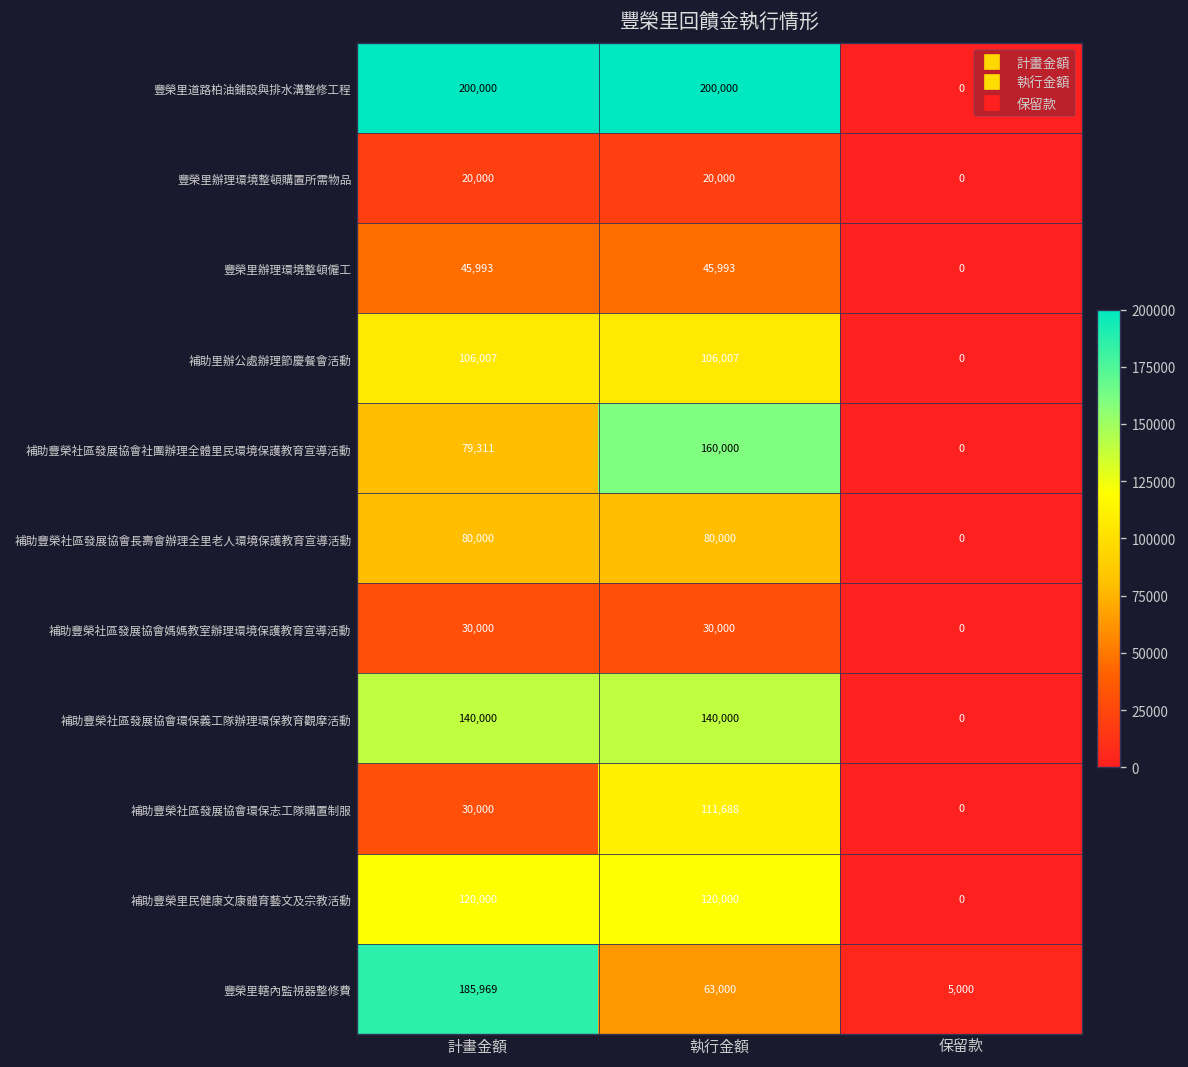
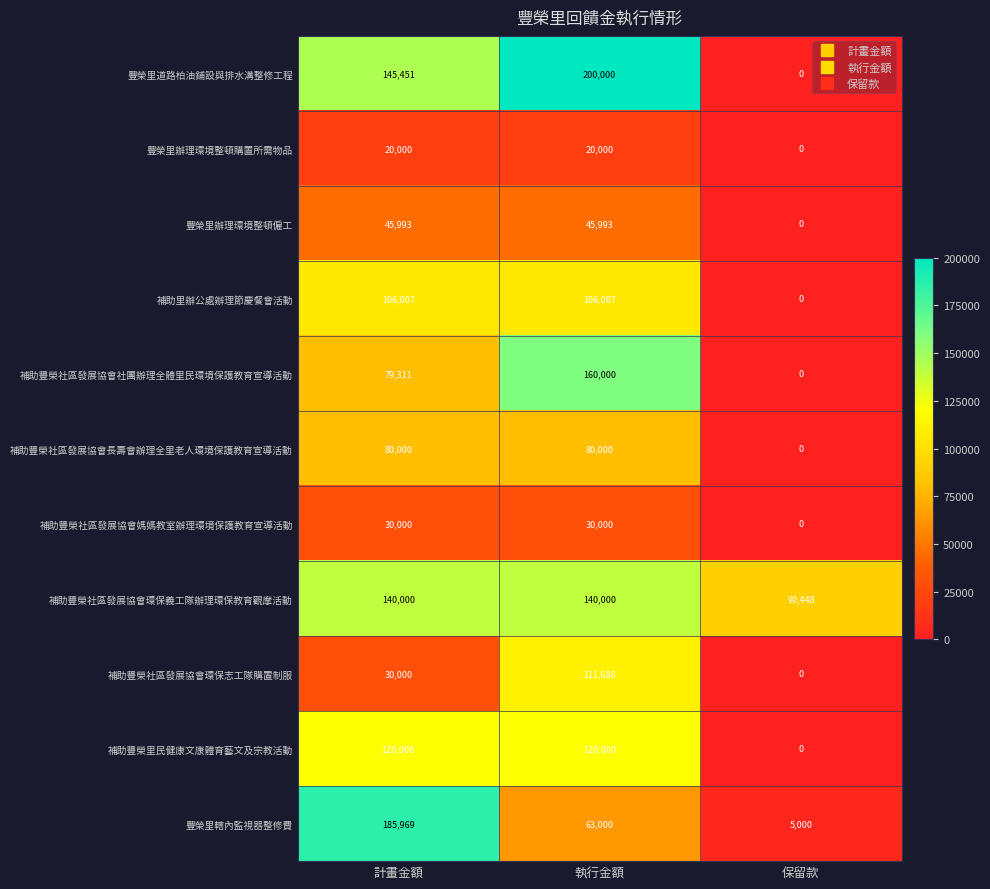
  {
    "豐榮里道路柏油鋪設與排水溝整修工程": {
-     "計畫金額": "200,000",
+     "計畫金額": "145,451",
      "執行金額": "200,000",
      "保留款": "0"
    },
    "豐榮里辦理環境整頓購置所需物品": {
      "計畫金額": "20,000",
      "執行金額": "20,000",
      "保留款": "0"
    },
    "豐榮里辦理環境整頓僱工": {
      "計畫金額": "45,993",
      "執行金額": "45,993",
      "保留款": "0"
    },
    "補助里辦公處辦理節慶餐會活動": {
      "計畫金額": "106,007",
      "執行金額": "106,007",
      "保留款": "0"
    },
    "補助豐榮社區發展協會社團辦理全體里民環境保護教育宣導活動": {
      "計畫金額": "79,311",
      "執行金額": "160,000",
      "保留款": "0"
    },
    "補助豐榮社區發展協會長壽會辦理全里老人環境保護教育宣導活動": {
      "計畫金額": "80,000",
      "執行金額": "80,000",
      "保留款": "0"
    },
    "補助豐榮社區發展協會媽媽教室辦理環境保護教育宣導活動": {
      "計畫金額": "30,000",
      "執行金額": "30,000",
      "保留款": "0"
    },
    "補助豐榮社區發展協會環保義工隊辦理環保教育觀摩活動": {
      "計畫金額": "140,000",
      "執行金額": "140,000",
-     "保留款": "0"
+     "保留款": "90,448"
    },
    "補助豐榮社區發展協會環保志工隊購置制服": {
      "計畫金額": "30,000",
      "執行金額": "111,688",
      "保留款": "0"
    },
    "補助豐榮里民健康文康體育藝文及宗教活動": {
      "計畫金額": "120,000",
      "執行金額": "120,000",
      "保留款": "0"
    },
    "豐榮里轄內監視器整修費": {
      "計畫金額": "185,969",
      "執行金額": "63,000",
      "保留款": "5,000"
    }
  }
